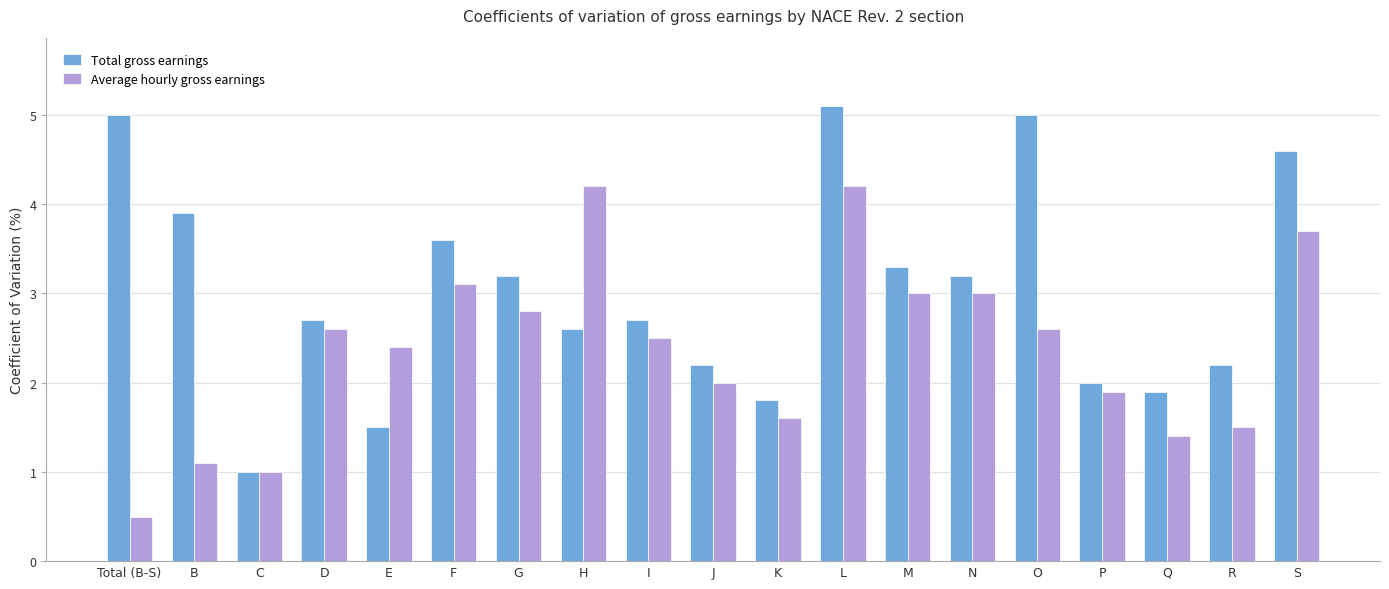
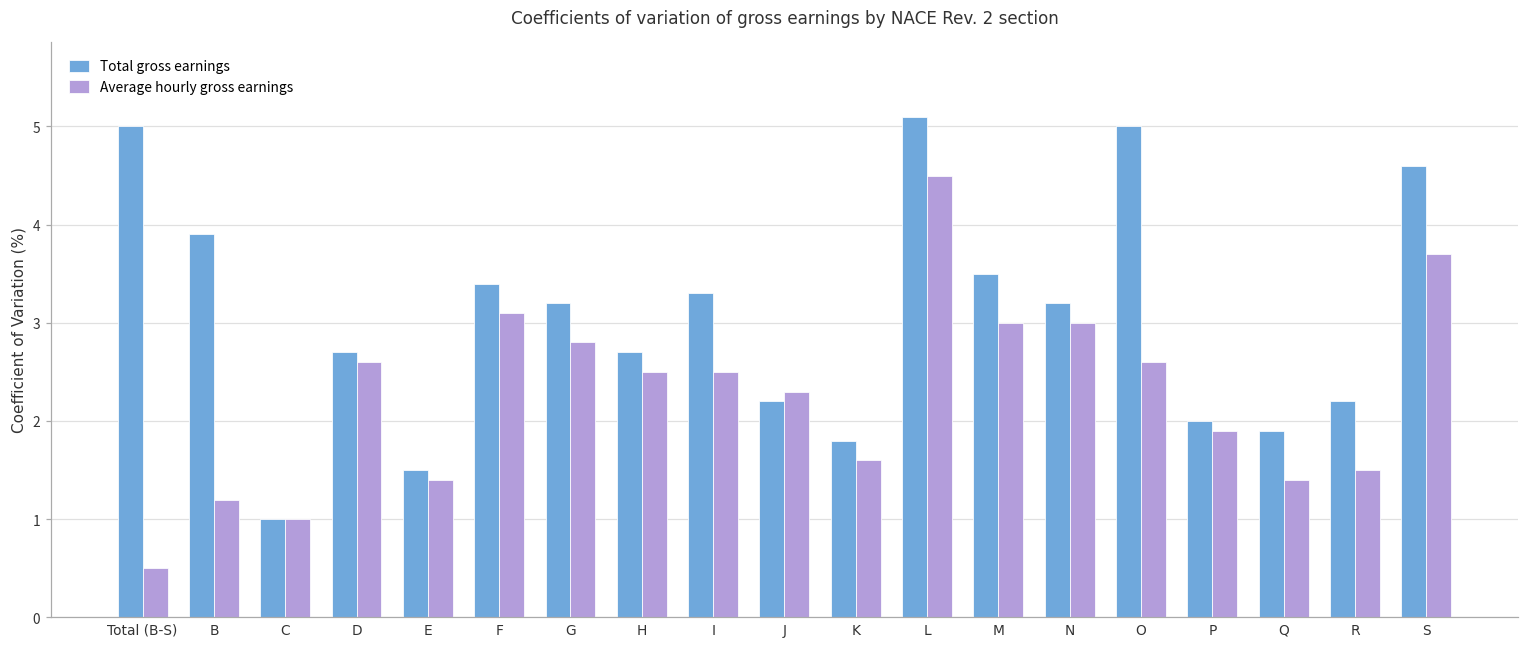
  {
    "Total gross earnings": {
      "Total (B-S)": 5.0,
      "B": 3.9,
      "C": 1.0,
      "D": 2.7,
      "E": 1.5,
-     "F": 3.6,
+     "F": 3.4,
      "G": 3.2,
-     "H": 2.6,
-     "I": 2.7,
+     "H": 2.7,
+     "I": 3.3,
      "J": 2.2,
      "K": 1.8,
      "L": 5.1,
-     "M": 3.3,
+     "M": 3.5,
      "N": 3.2,
      "O": 5.0,
      "P": 2.0,
      "Q": 1.9,
      "R": 2.2,
      "S": 4.6
    },
    "Average hourly gross earnings": {
      "Total (B-S)": 0.5,
-     "B": 1.1,
+     "B": 1.2,
      "C": 1.0,
      "D": 2.6,
-     "E": 2.4,
+     "E": 1.4,
      "F": 3.1,
      "G": 2.8,
-     "H": 4.2,
+     "H": 2.5,
      "I": 2.5,
-     "J": 2.0,
+     "J": 2.3,
      "K": 1.6,
-     "L": 4.2,
+     "L": 4.5,
      "M": 3.0,
      "N": 3.0,
      "O": 2.6,
      "P": 1.9,
      "Q": 1.4,
      "R": 1.5,
      "S": 3.7
    }
  }
